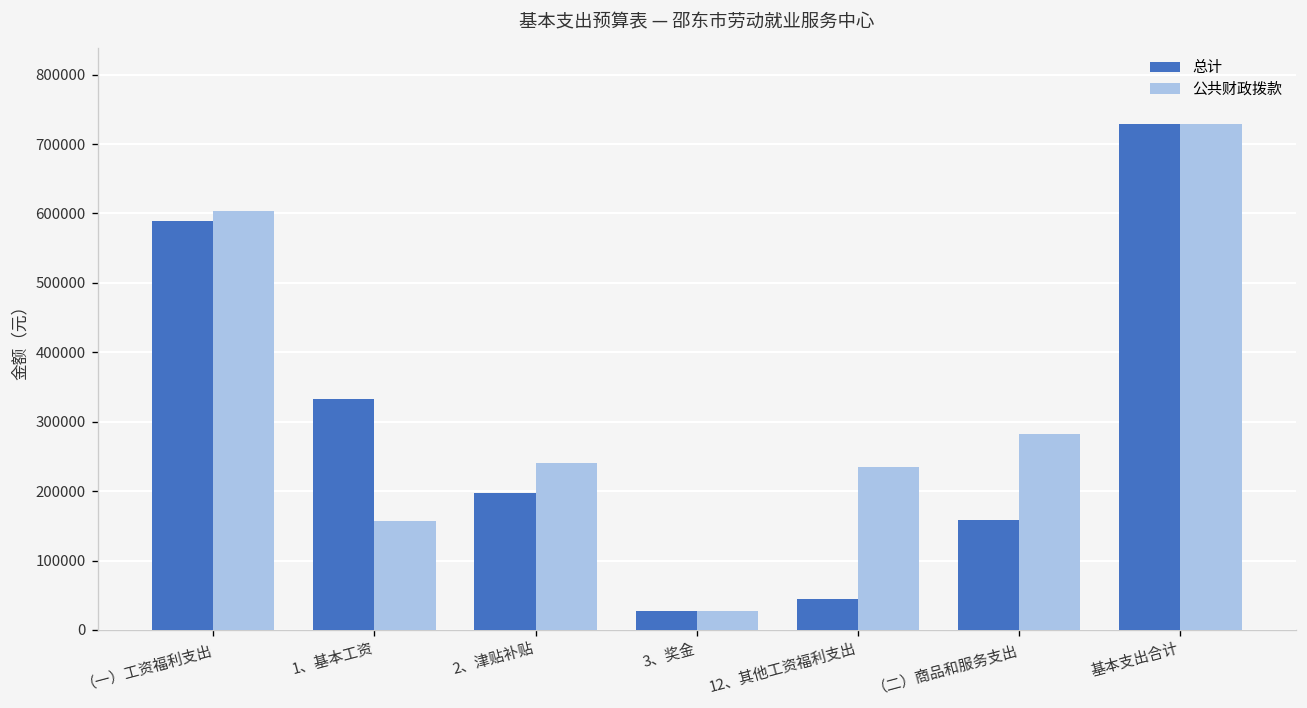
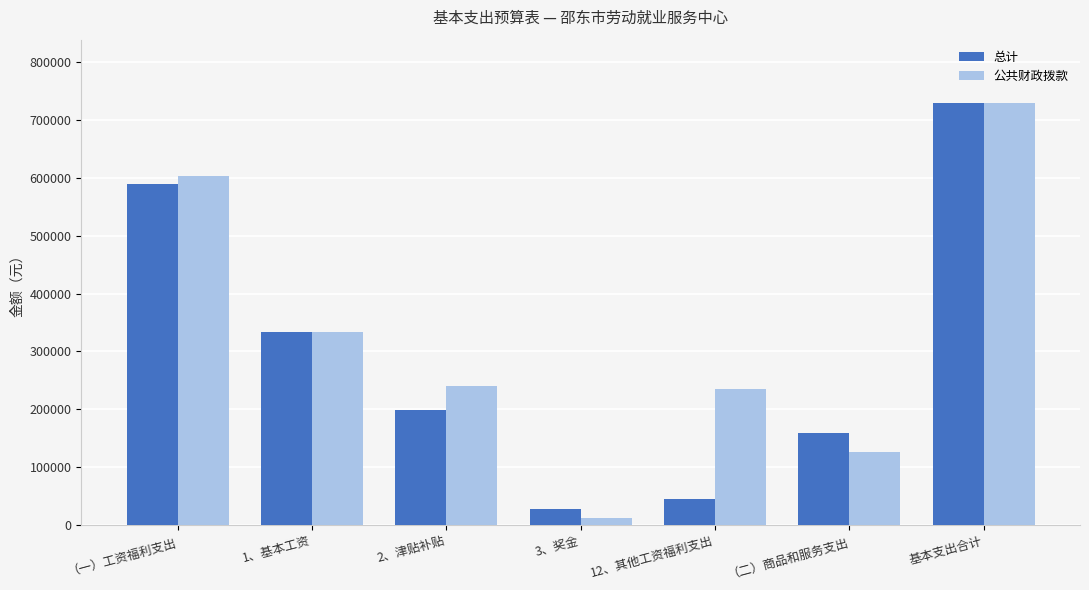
  {
    "总计": {
      "（一）工资福利支出": 590000,
      "1、基本工资": 330000,
      "2、津贴补贴": 200000,
      "3、奖金": 30000,
      "12、其他工资福利支出": 40000,
      "（二）商品和服务支出": 160000,
      "基本支出合计": 730000
    },
    "公共财政拨款": {
      "（一）工资福利支出": 600000,
-     "1、基本工资": 160000,
+     "1、基本工资": 330000,
      "2、津贴补贴": 240000,
-     "3、奖金": 30000,
+     "3、奖金": 10000,
      "12、其他工资福利支出": 230000,
-     "（二）商品和服务支出": 280000,
+     "（二）商品和服务支出": 130000,
      "基本支出合计": 730000
    }
  }
